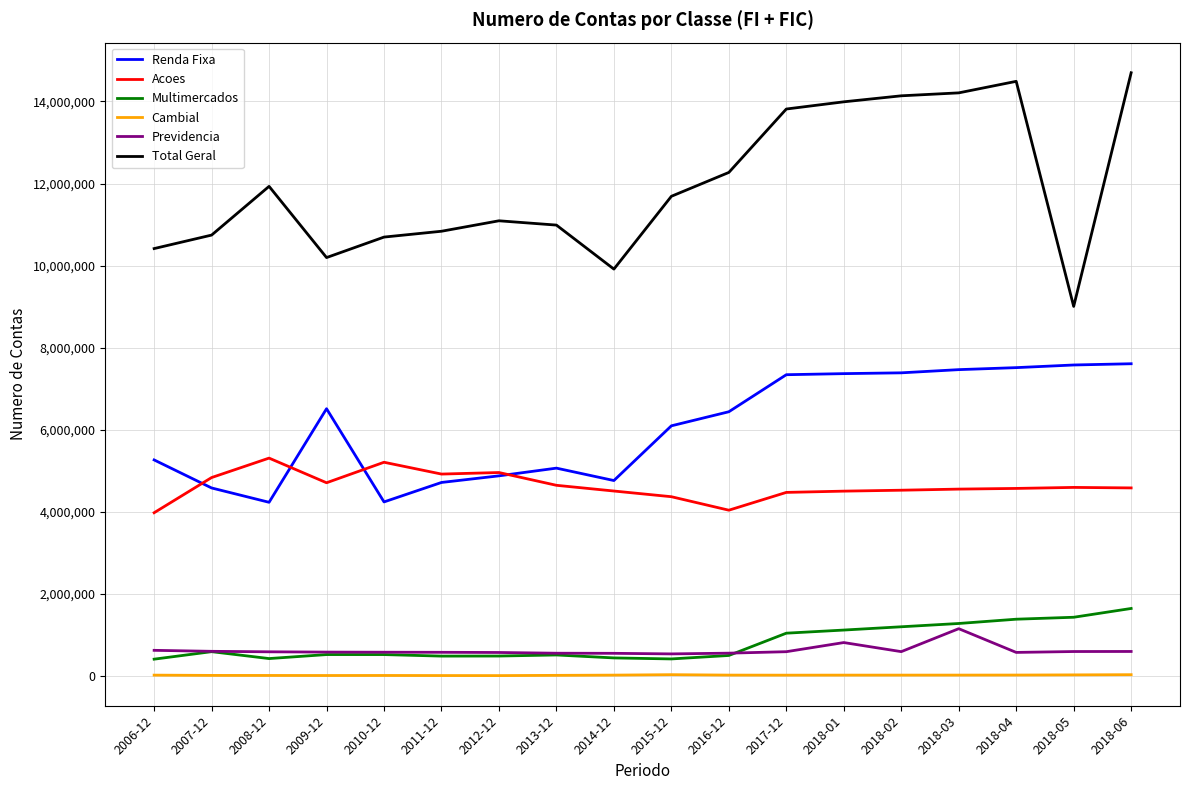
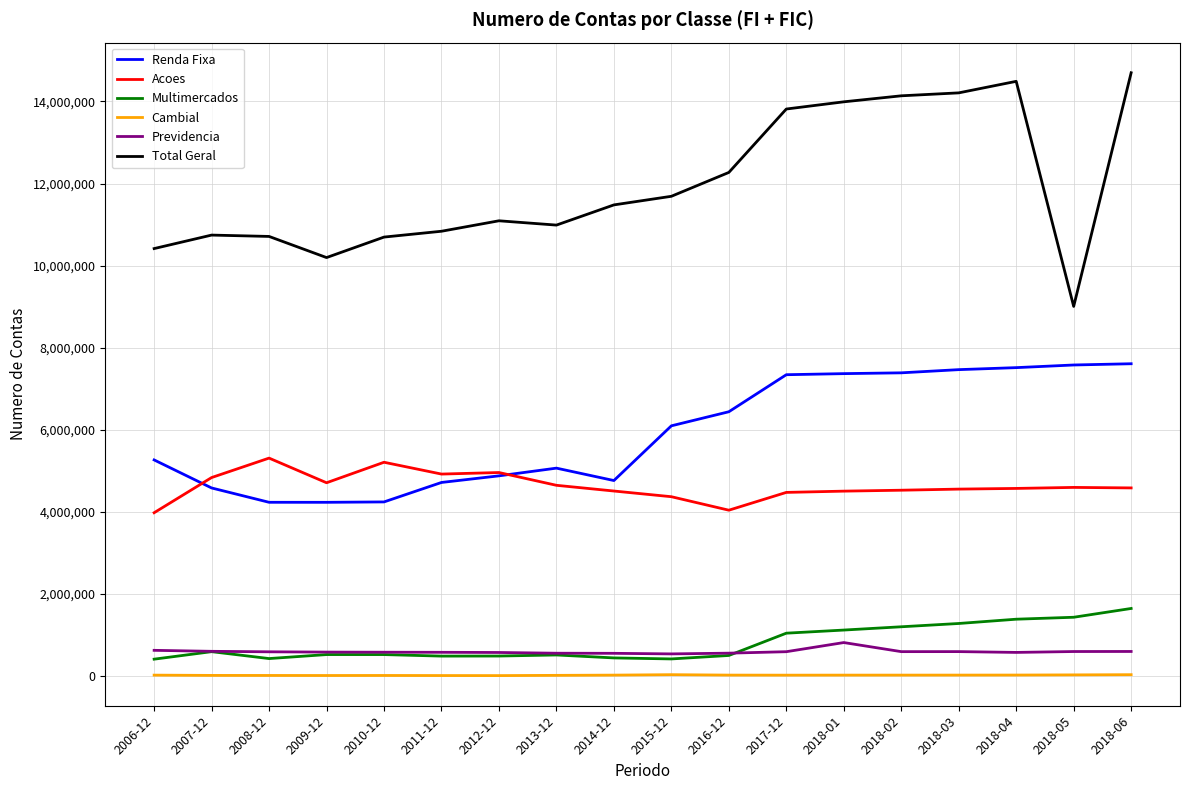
  {
    "Renda Fixa": {
      "2006-12": "5,300,000",
      "2007-12": "4,600,000",
      "2008-12": "4,200,000",
-     "2009-12": "6,500,000",
+     "2009-12": "4,200,000",
      "2010-12": "4,200,000",
      "2011-12": "4,700,000",
      "2012-12": "4,900,000",
      "2013-12": "5,100,000",
      "2014-12": "4,800,000",
      "2015-12": "6,100,000",
      "2016-12": "6,400,000",
      "2017-12": "7,300,000",
      "2018-01": "7,400,000",
      "2018-02": "7,400,000",
      "2018-03": "7,500,000",
      "2018-04": "7,500,000",
      "2018-05": "7,600,000",
      "2018-06": "7,600,000"
    },
    "Acoes": {
      "2006-12": "4,000,000",
      "2007-12": "4,800,000",
      "2008-12": "5,300,000",
      "2009-12": "4,700,000",
      "2010-12": "5,200,000",
      "2011-12": "4,900,000",
      "2012-12": "5,000,000",
      "2013-12": "4,600,000",
      "2014-12": "4,500,000",
      "2015-12": "4,400,000",
      "2016-12": "4,000,000",
      "2017-12": "4,500,000",
      "2018-01": "4,500,000",
      "2018-02": "4,500,000",
      "2018-03": "4,600,000",
      "2018-04": "4,600,000",
      "2018-05": "4,600,000",
      "2018-06": "4,600,000"
    },
    "Multimercados": {
      "2006-12": "400,000",
      "2008-12": "400,000",
      "2011-12": "500,000",
      "2012-12": "500,000",
      "2014-12": "400,000",
      "2015-12": "400,000",
      "2017-12": "1,000,000",
      "2018-01": "1,100,000",
      "2018-02": "1,200,000",
      "2018-03": "1,300,000",
      "2018-04": "1,400,000",
      "2018-05": "1,400,000",
      "2018-06": "1,600,000"
    },
    "Cambial": {
      "2006-12": "0",
      "2007-12": "0",
      "2008-12": "0",
      "2009-12": "0",
      "2010-12": "0",
      "2011-12": "0",
      "2012-12": "0",
      "2013-12": "0",
      "2014-12": "0",
      "2015-12": "0",
      "2016-12": "0",
      "2017-12": "0",
      "2018-01": "0",
      "2018-02": "0",
      "2018-03": "0",
      "2018-04": "0",
      "2018-05": "0",
      "2018-06": "0"
    },
    "Previdencia": {
      "2006-12": "600,000",
      "2008-12": "600,000",
      "2011-12": "600,000",
      "2012-12": "600,000",
      "2014-12": "500,000",
      "2015-12": "500,000",
      "2017-12": "600,000",
      "2018-01": "800,000",
      "2018-02": "600,000",
-     "2018-03": "1,200,000",
+     "2018-03": "600,000",
      "2018-04": "600,000",
      "2018-05": "600,000",
      "2018-06": "600,000"
    },
    "Total Geral": {
      "2006-12": "10,400,000",
      "2007-12": "10,700,000",
-     "2008-12": "11,900,000",
+     "2008-12": "10,700,000",
      "2009-12": "10,200,000",
      "2010-12": "10,700,000",
      "2011-12": "10,800,000",
      "2012-12": "11,100,000",
      "2013-12": "11,000,000",
-     "2014-12": "9,900,000",
+     "2014-12": "11,500,000",
      "2015-12": "11,700,000",
      "2016-12": "12,300,000",
      "2017-12": "13,800,000",
      "2018-01": "14,000,000",
      "2018-02": "14,100,000",
      "2018-03": "14,200,000",
      "2018-04": "14,500,000",
      "2018-05": "9,000,000",
      "2018-06": "14,700,000"
    }
  }
